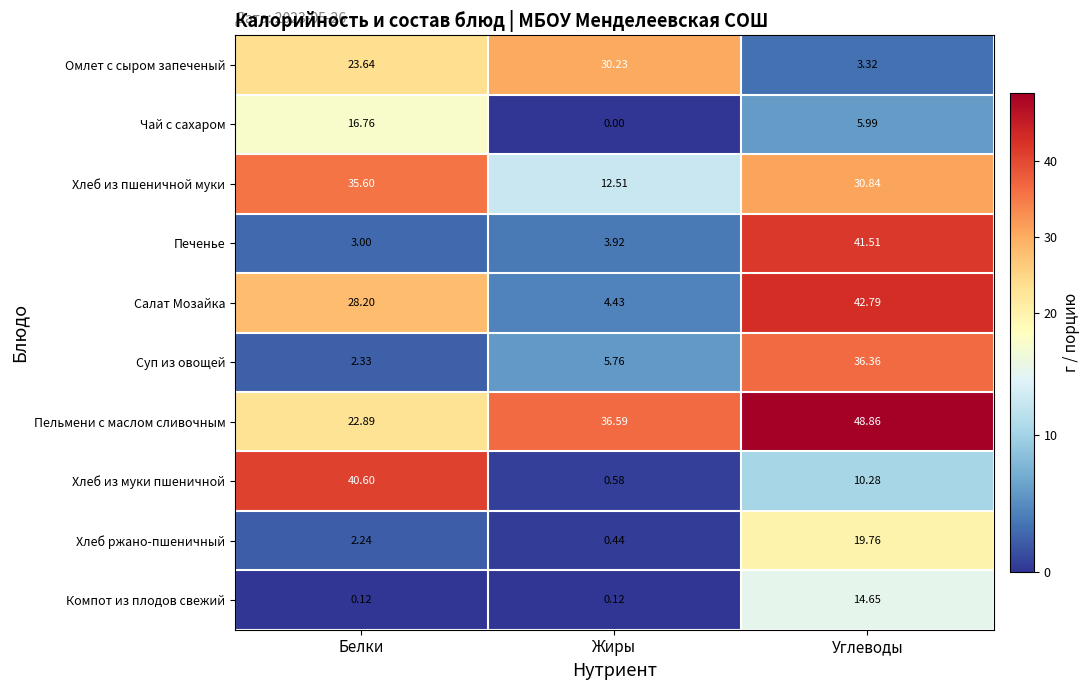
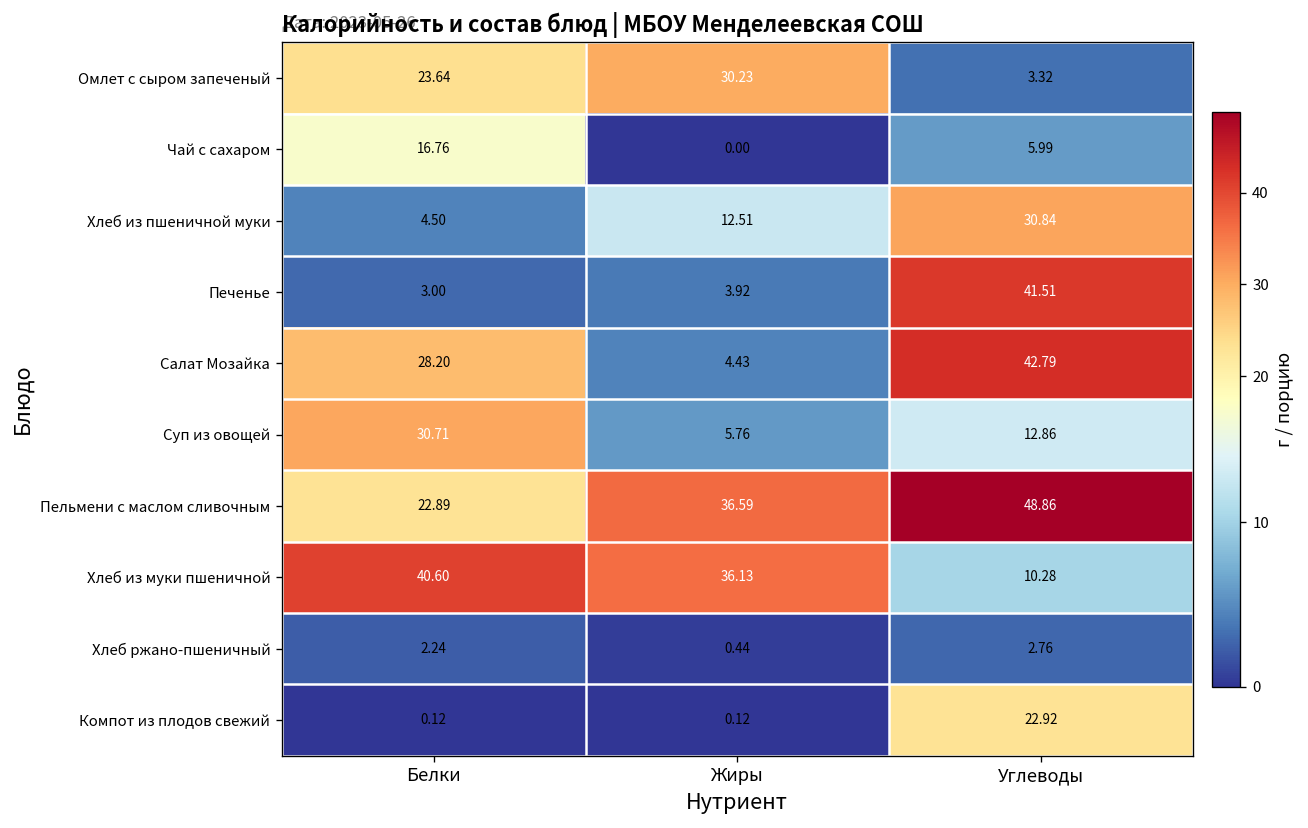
  {
    "Омлет с сыром запеченый": {
      "Белки": 23.64,
      "Жиры": 30.23,
      "Углеводы": 3.32
    },
    "Чай с сахаром": {
      "Белки": 16.76,
      "Жиры": 0.00,
      "Углеводы": 5.99
    },
    "Хлеб из пшеничной муки": {
-     "Белки": 35.60,
+     "Белки": 4.50,
      "Жиры": 12.51,
      "Углеводы": 30.84
    },
    "Печенье": {
      "Белки": 3.00,
      "Жиры": 3.92,
      "Углеводы": 41.51
    },
    "Салат Мозайка": {
      "Белки": 28.20,
      "Жиры": 4.43,
      "Углеводы": 42.79
    },
    "Суп из овощей": {
-     "Белки": 2.33,
+     "Белки": 30.71,
      "Жиры": 5.76,
-     "Углеводы": 36.36
+     "Углеводы": 12.86
    },
    "Пельмени с маслом сливочным": {
      "Белки": 22.89,
      "Жиры": 36.59,
      "Углеводы": 48.86
    },
    "Хлеб из муки пшеничной": {
      "Белки": 40.60,
-     "Жиры": 0.58,
+     "Жиры": 36.13,
      "Углеводы": 10.28
    },
    "Хлеб ржано-пшеничный": {
      "Белки": 2.24,
      "Жиры": 0.44,
-     "Углеводы": 19.76
+     "Углеводы": 2.76
    },
    "Компот из плодов свежий": {
      "Белки": 0.12,
      "Жиры": 0.12,
-     "Углеводы": 14.65
+     "Углеводы": 22.92
    }
  }
